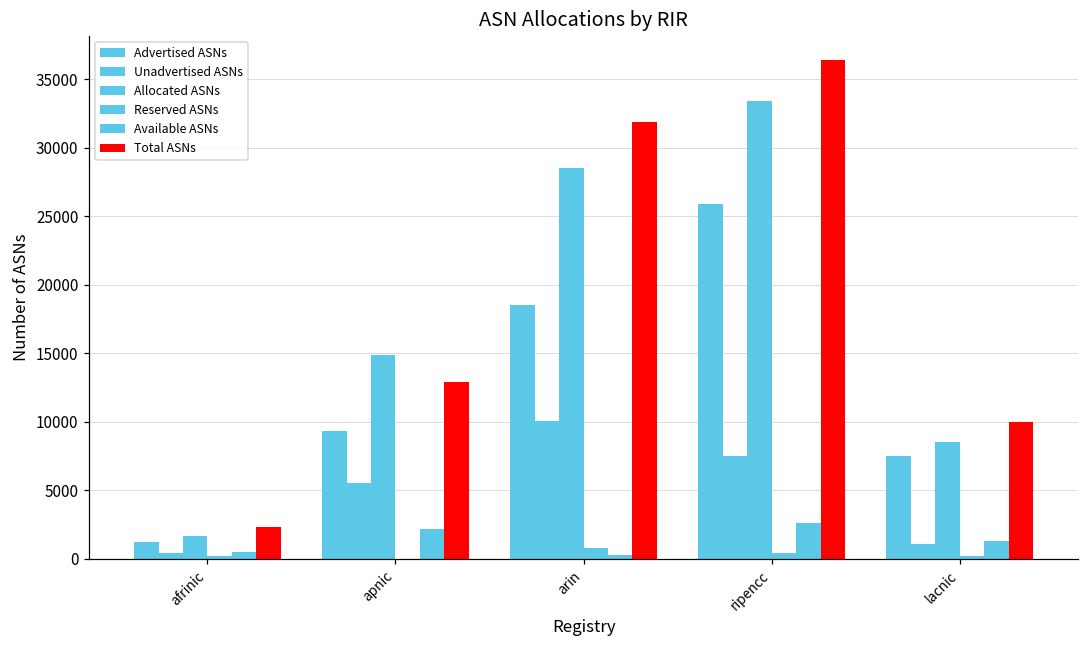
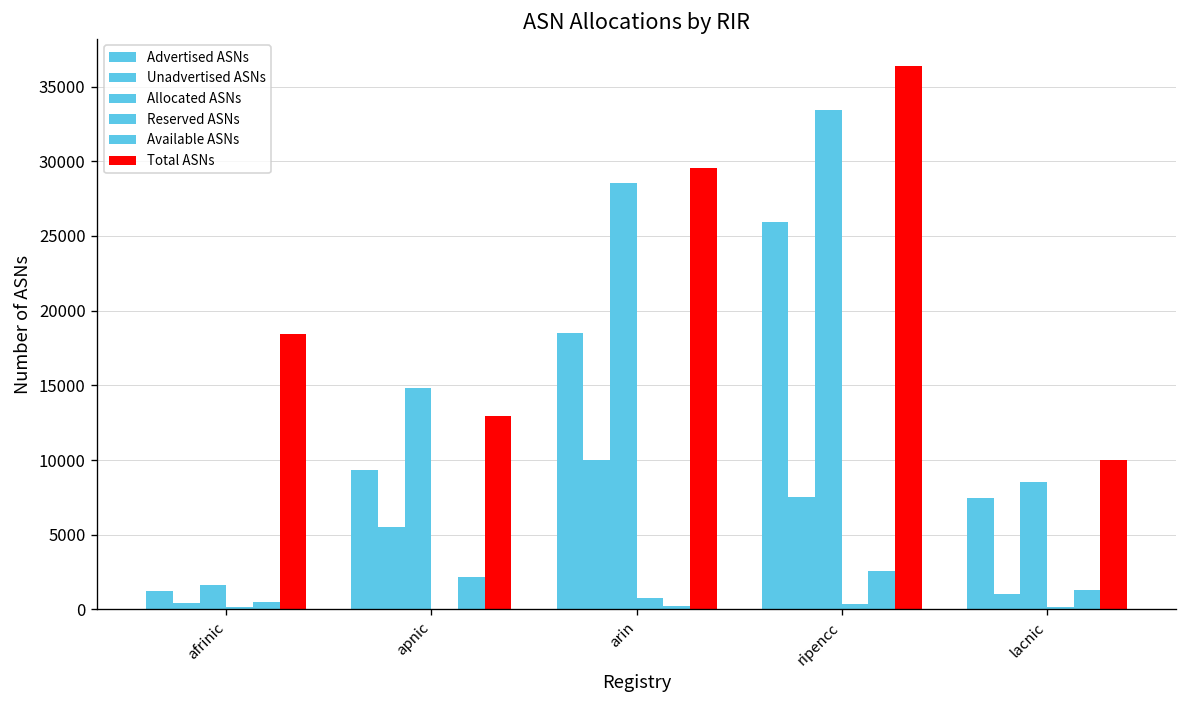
  {
    "Total ASNs": {
-     "afrinic": 2300,
+     "afrinic": 18500,
      "apnic": 12900,
-     "arin": 31900,
+     "arin": 29500,
      "ripencc": 36400,
      "lacnic": 10000
    }
  }
